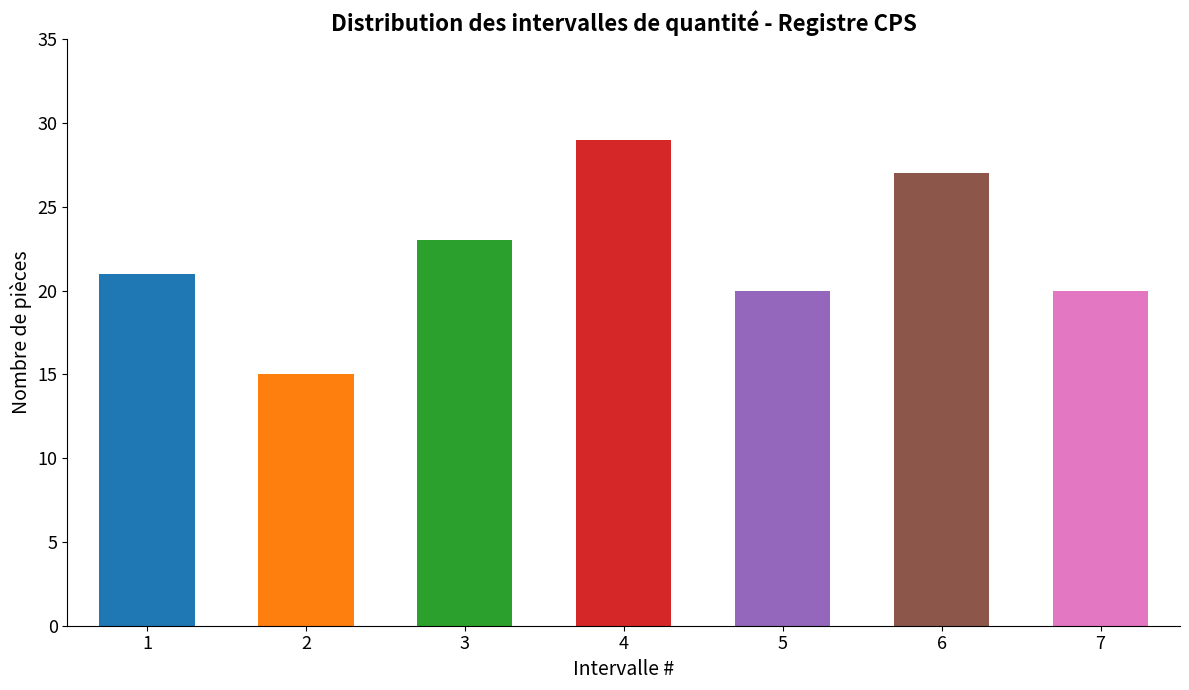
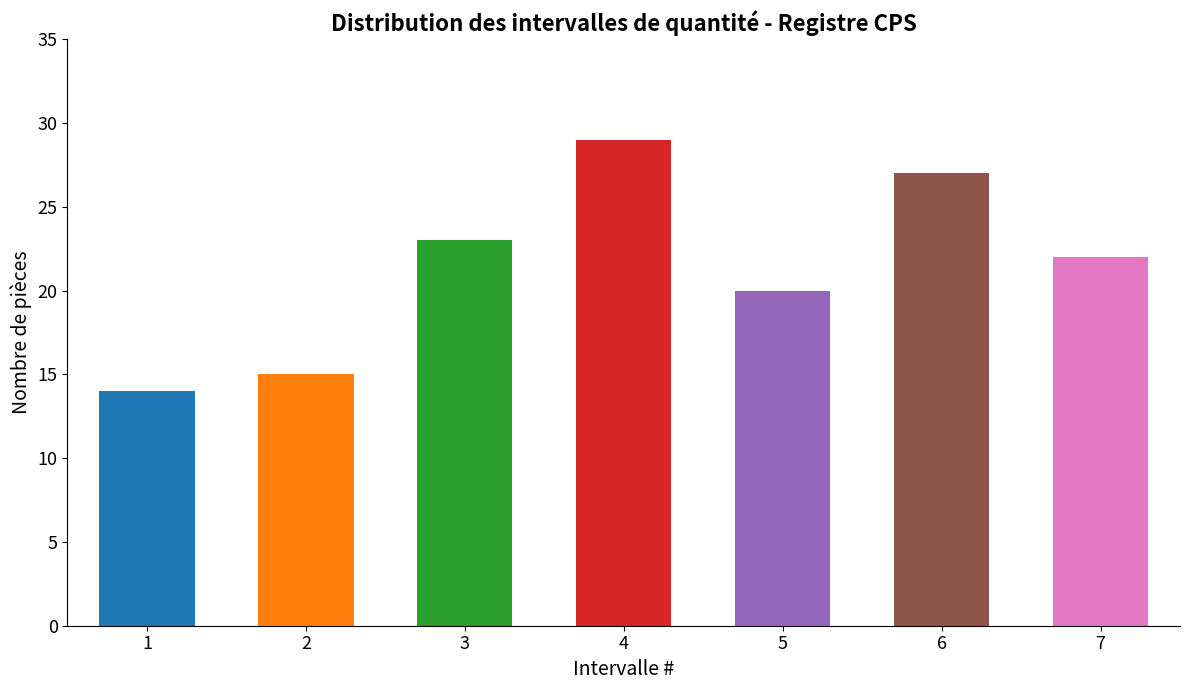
  {
-   "1": 21,
+   "1": 14,
    "2": 15,
    "3": 23,
    "4": 29,
    "5": 20,
    "6": 27,
-   "7": 20
+   "7": 22
  }
